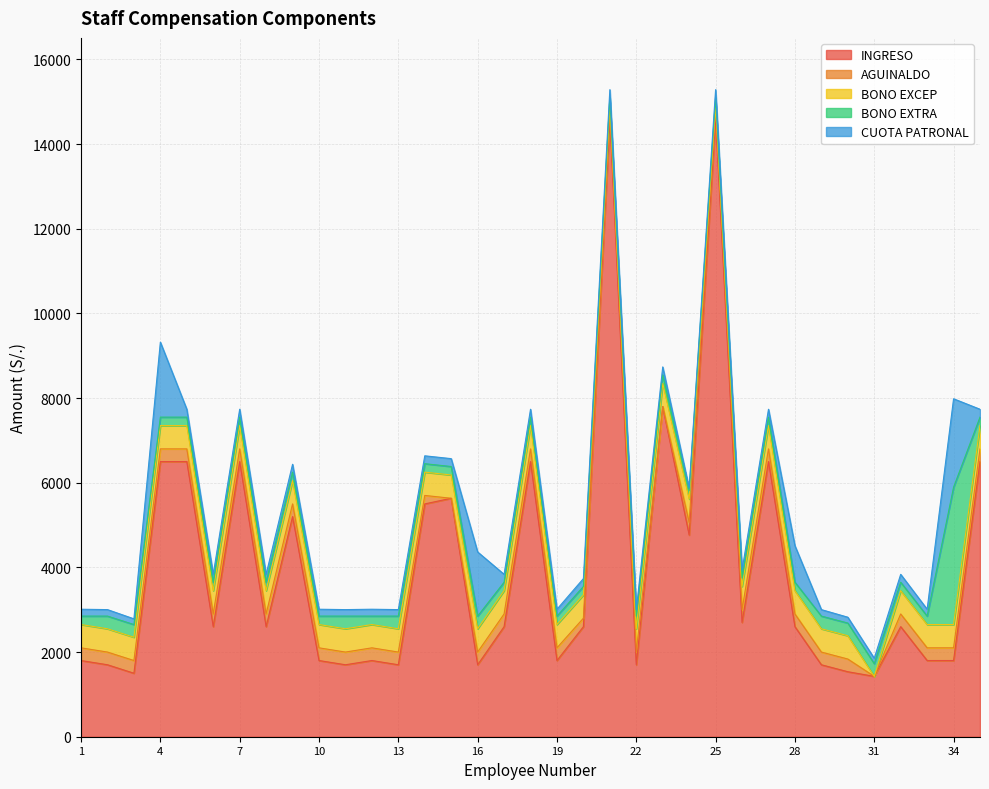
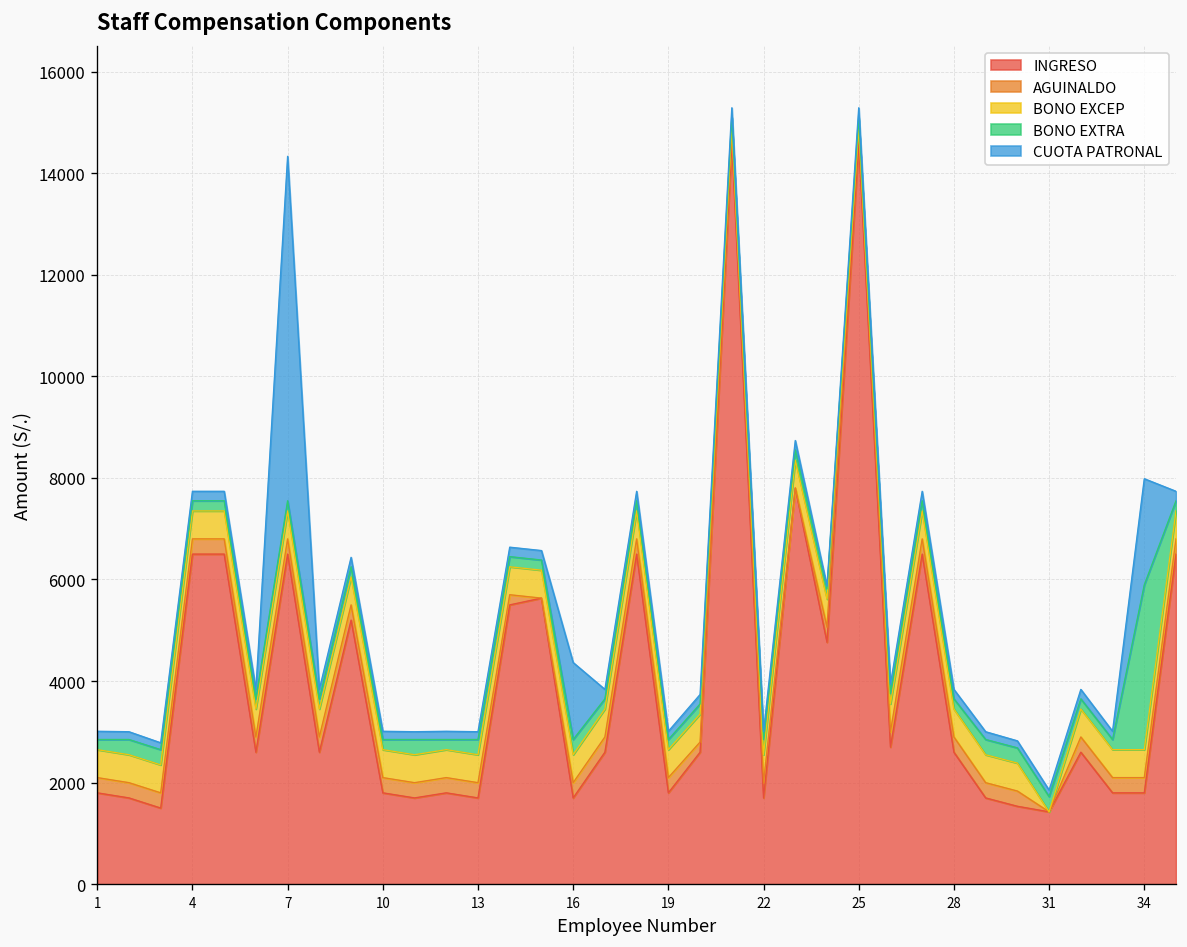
  {
    "BONO EXCEP": {
      "1": 600,
      "4": 600,
      "7": 600,
      "10": 600,
      "13": 600,
      "16": 600,
      "19": 600,
      "22": 600,
      "28": 600,
      "34": 600
    },
    "BONO EXTRA": {
      "1": 200,
      "4": 200,
      "7": 200,
      "10": 200,
      "13": 300,
      "16": 300,
      "19": 200,
      "22": 300,
      "25": 200,
      "28": 200,
      "31": 300,
      "34": 3200
    },
    "CUOTA PATRONAL": {
      "1": 200,
-     "4": 1800,
-     "7": 200,
+     "4": 200,
+     "7": 6800,
      "10": 200,
      "13": 200,
      "16": 1500,
      "19": 200,
      "22": 200,
      "25": 200,
-     "28": 900,
+     "28": 200,
      "31": 100,
      "34": 2100
    }
  }
